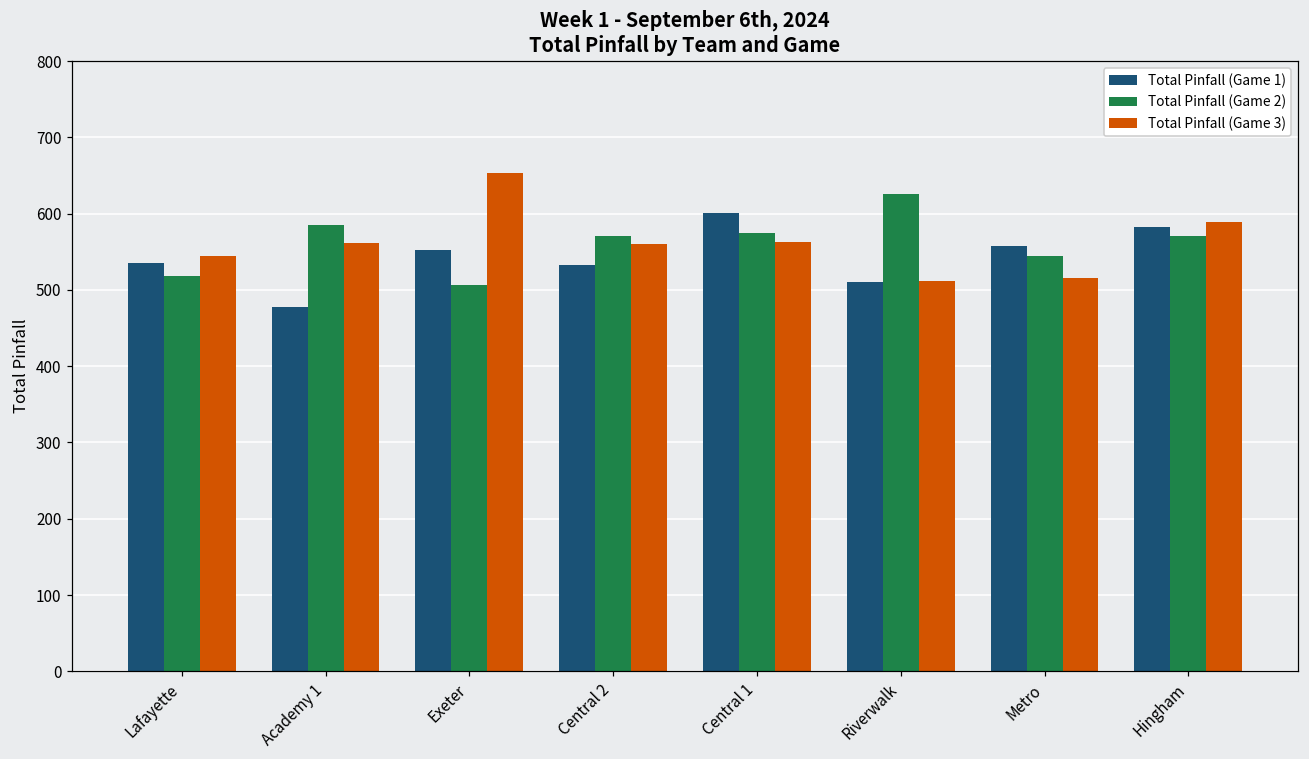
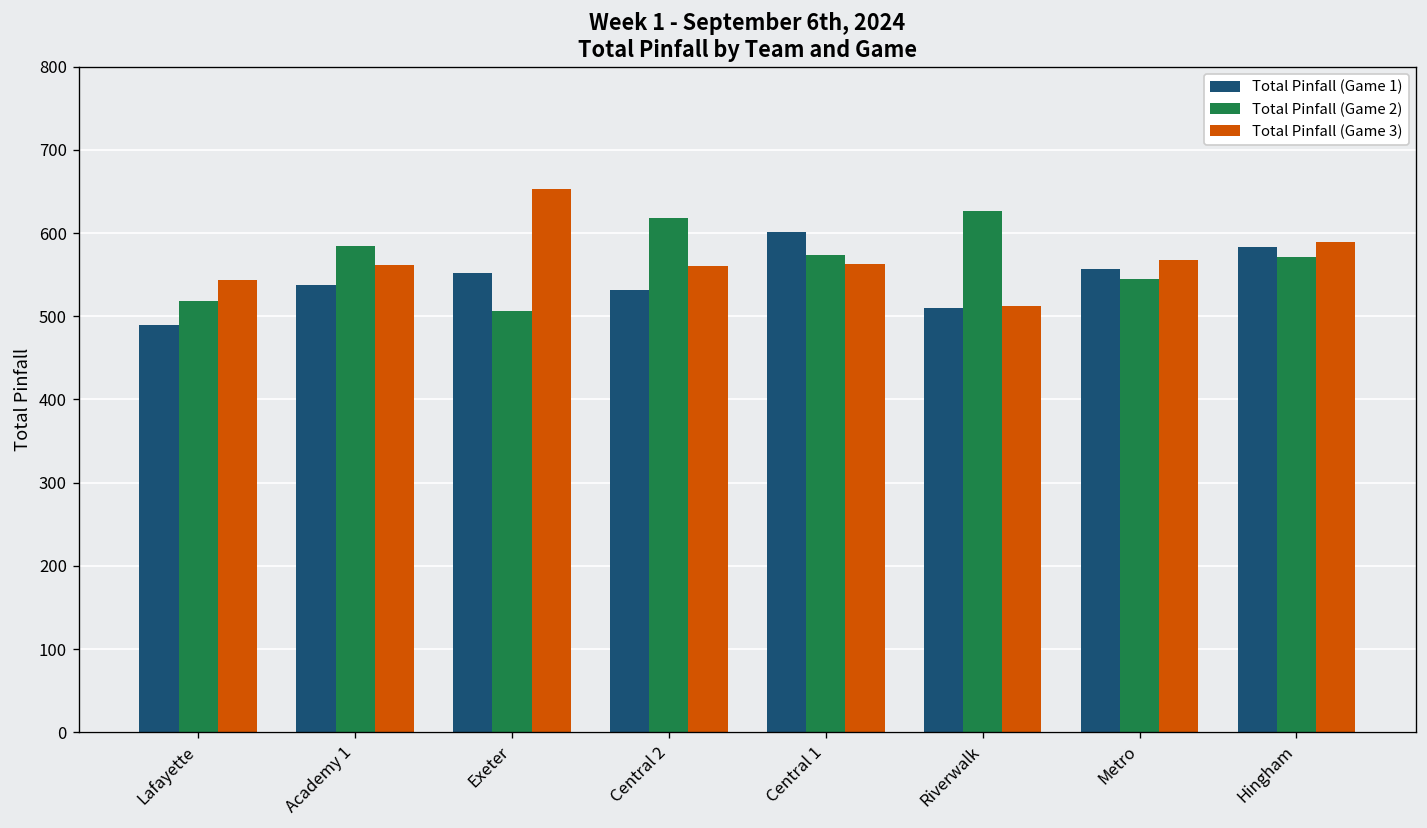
  {
    "Total Pinfall (Game 1)": {
-     "Lafayette": 540,
-     "Academy 1": 480,
+     "Lafayette": 490,
+     "Academy 1": 540,
      "Exeter": 550,
      "Central 2": 530,
      "Central 1": 600,
      "Riverwalk": 510,
      "Metro": 560,
      "Hingham": 580
    },
    "Total Pinfall (Game 2)": {
      "Lafayette": 520,
      "Academy 1": 590,
      "Exeter": 510,
-     "Central 2": 570,
+     "Central 2": 620,
      "Central 1": 570,
      "Riverwalk": 630,
      "Metro": 550,
      "Hingham": 570
    },
    "Total Pinfall (Game 3)": {
      "Lafayette": 540,
      "Academy 1": 560,
      "Exeter": 650,
      "Central 2": 560,
      "Central 1": 560,
      "Riverwalk": 510,
-     "Metro": 520,
+     "Metro": 570,
      "Hingham": 590
    }
  }
